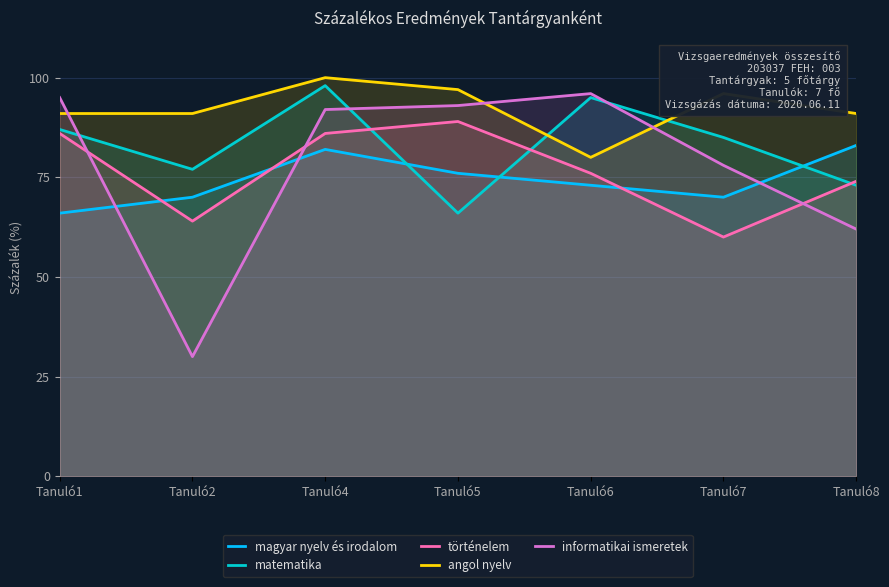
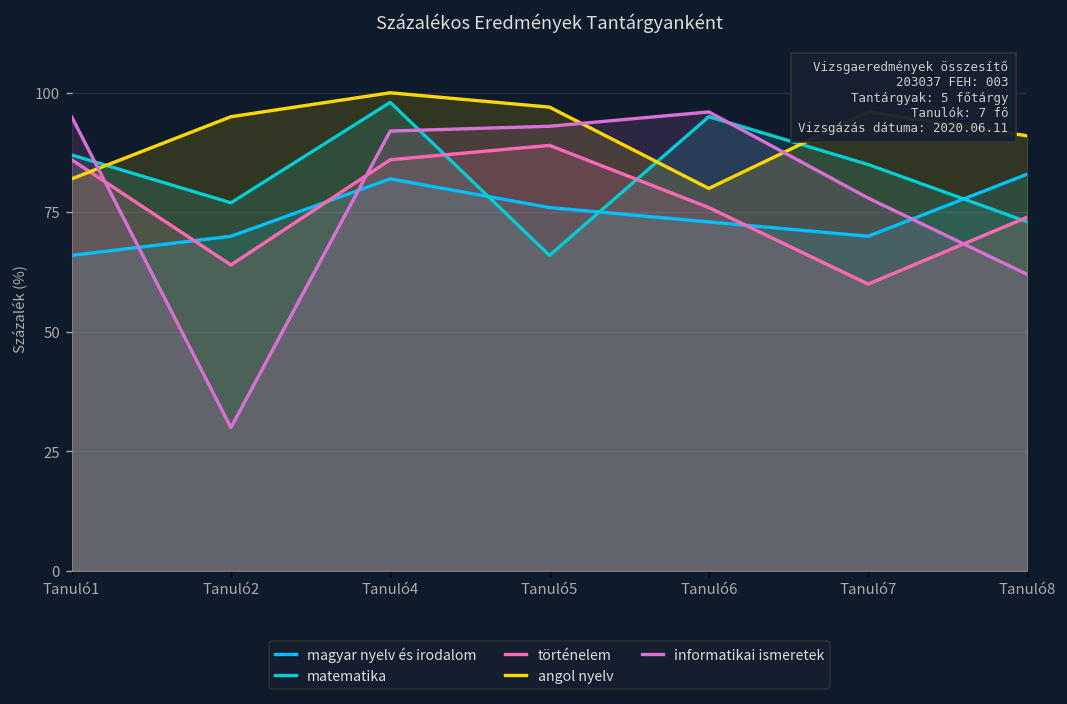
  {
    "angol nyelv": {
-     "Tanuló1": 91,
-     "Tanuló2": 91,
+     "Tanuló1": 82,
+     "Tanuló2": 95,
      "Tanuló4": 100,
      "Tanuló5": 97,
      "Tanuló6": 80,
      "Tanuló8": 91
    }
  }
